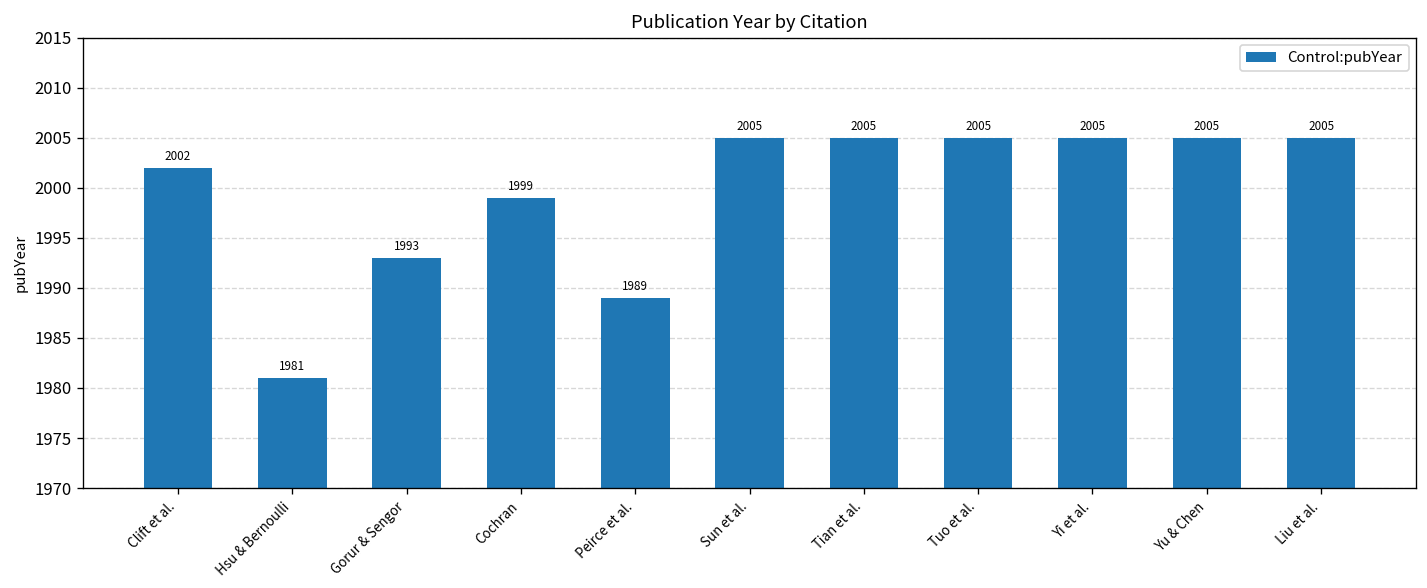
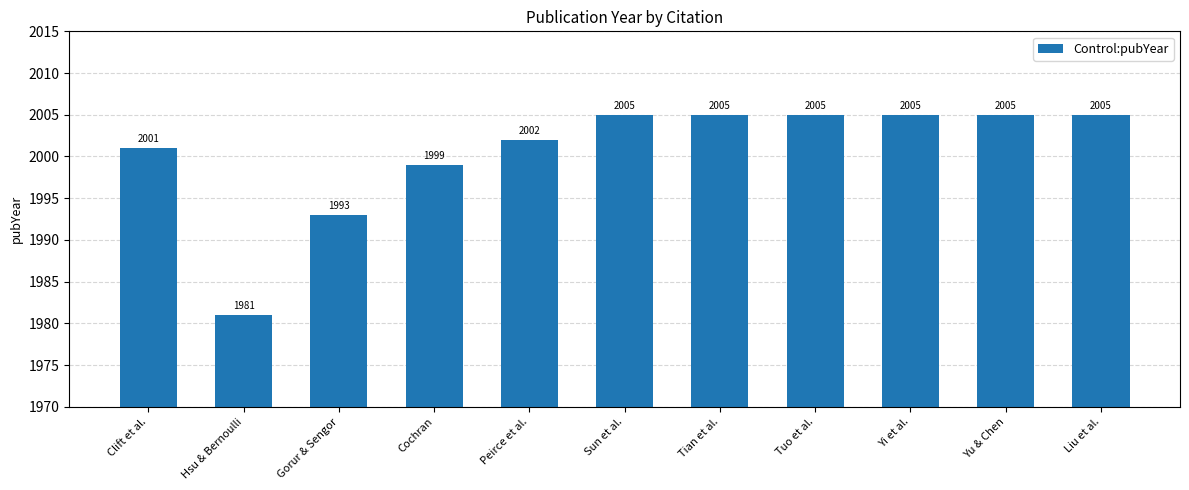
  {
-   "Clift et al.": 2002,
+   "Clift et al.": 2001,
    "Hsu & Bernoulli": 1981,
    "Gorur & Sengor": 1993,
    "Cochran": 1999,
-   "Peirce et al.": 1989,
+   "Peirce et al.": 2002,
    "Sun et al.": 2005,
    "Tian et al.": 2005,
    "Tuo et al.": 2005,
    "Yi et al.": 2005,
    "Yu & Chen": 2005,
    "Liu et al.": 2005
  }
